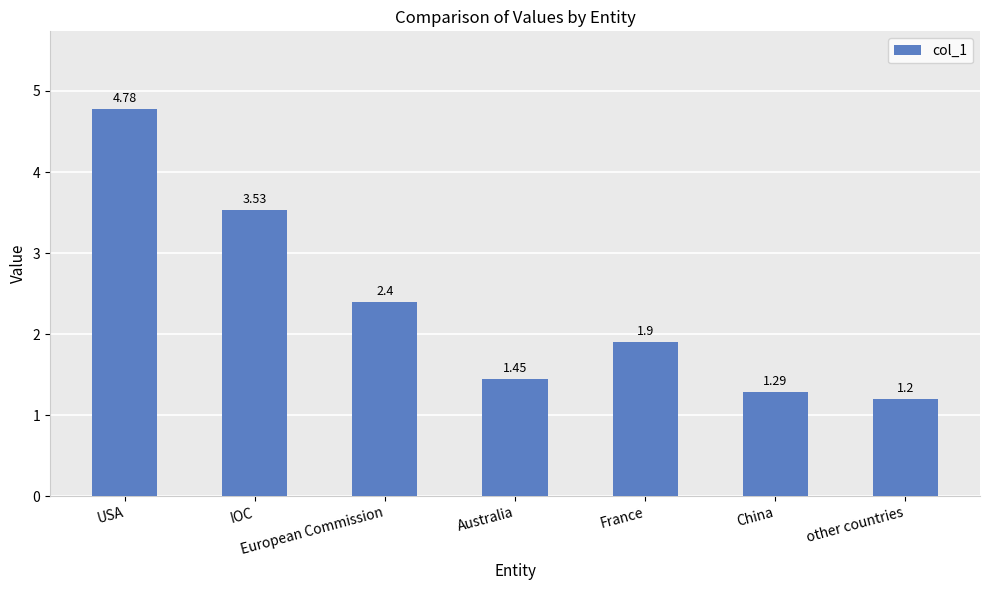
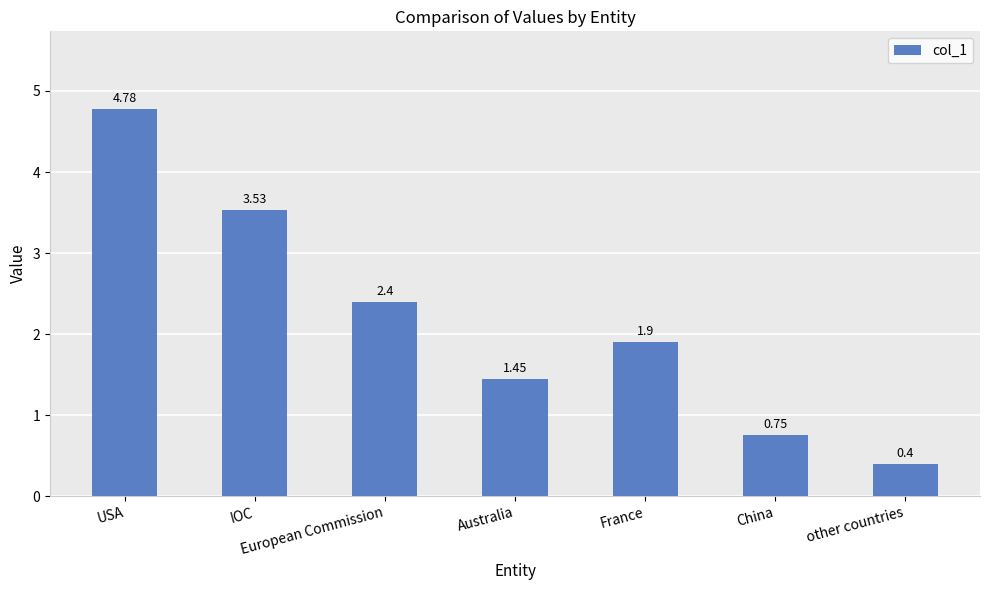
  {
    "USA": 4.78,
    "IOC": 3.53,
    "European Commission": 2.4,
    "Australia": 1.45,
    "France": 1.9,
-   "China": 1.29,
-   "other countries": 1.2
+   "China": 0.75,
+   "other countries": 0.4
  }
